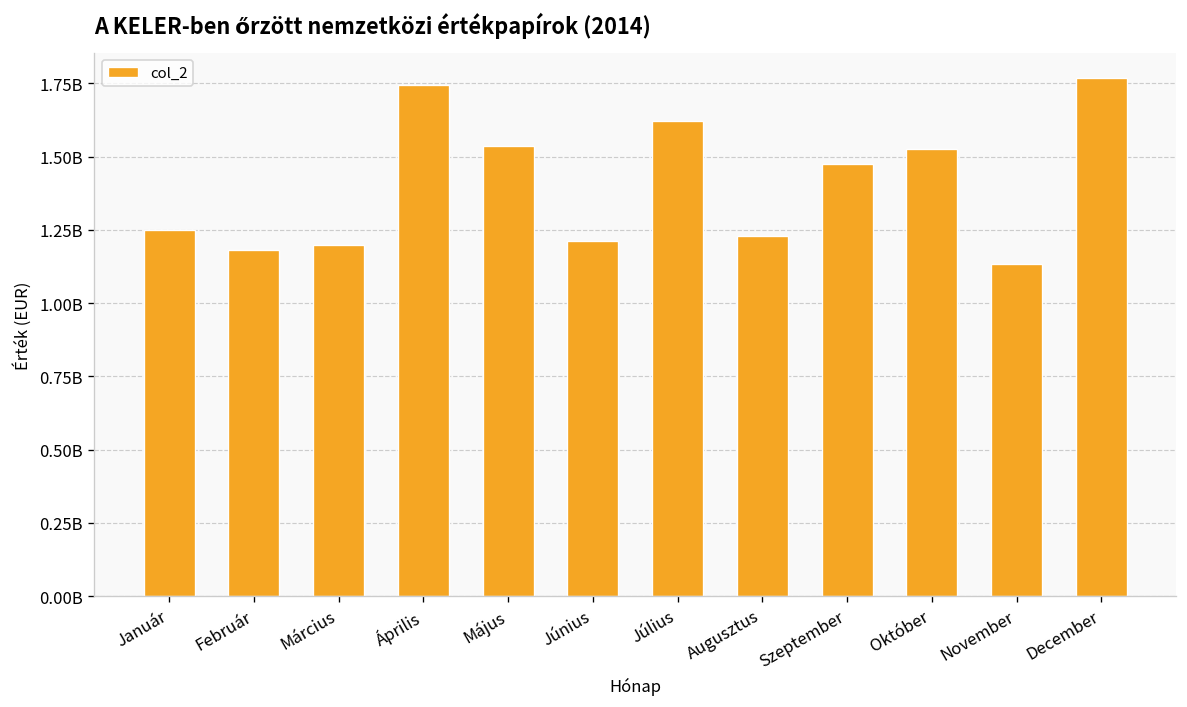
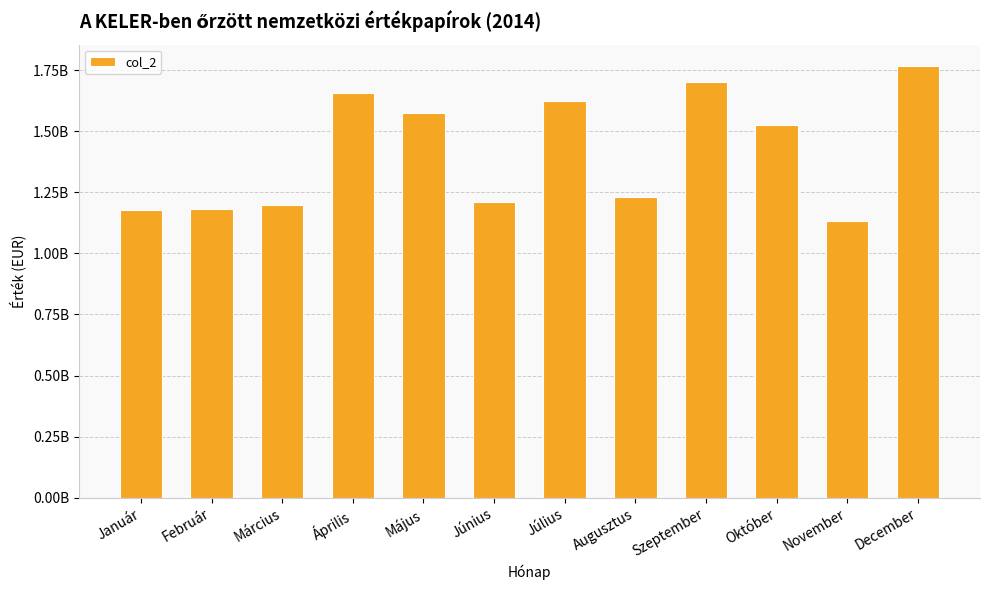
  {
-   "Január": 1250000000,
+   "Január": 1180000000,
    "Február": 1180000000,
    "Március": 1200000000,
-   "Április": 1740000000,
-   "Május": 1530000000,
+   "Április": 1660000000,
+   "Május": 1580000000,
    "Június": 1210000000,
    "Július": 1620000000,
    "Augusztus": 1230000000,
-   "Szeptember": 1470000000,
+   "Szeptember": 1700000000,
    "Október": 1530000000,
    "November": 1130000000,
    "December": 1770000000
  }
